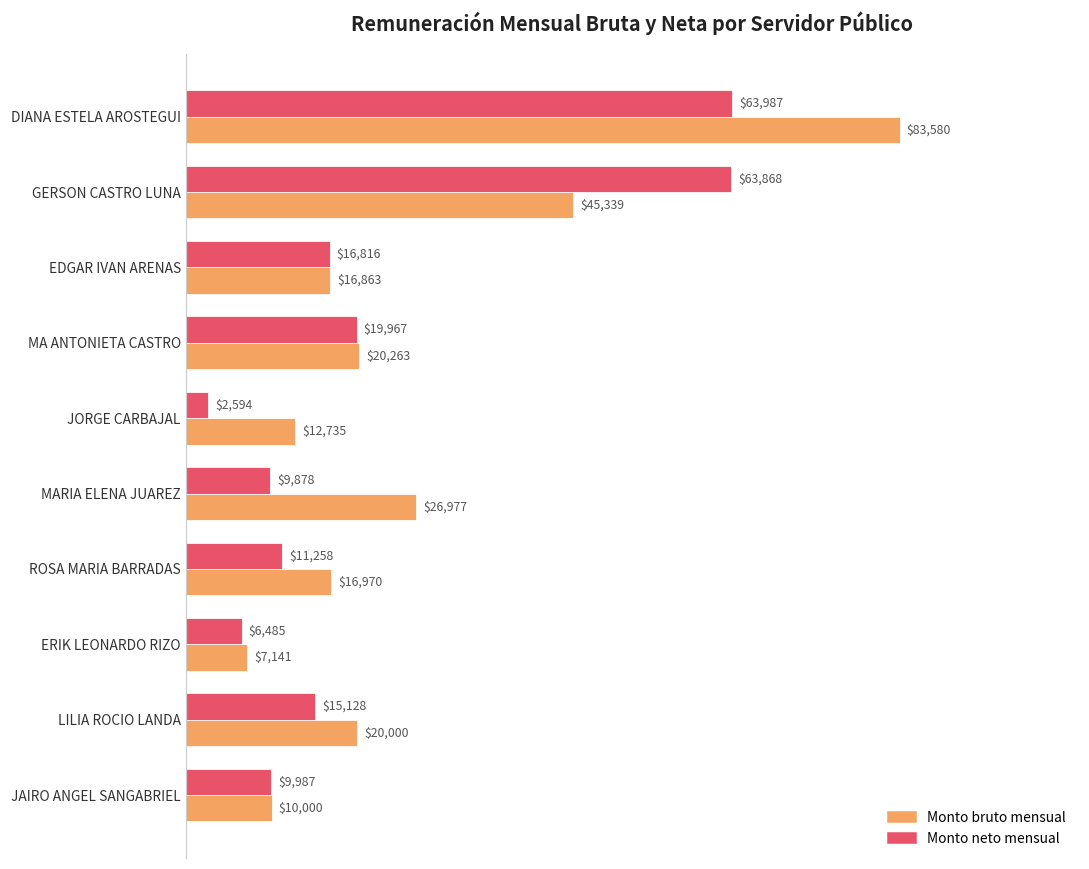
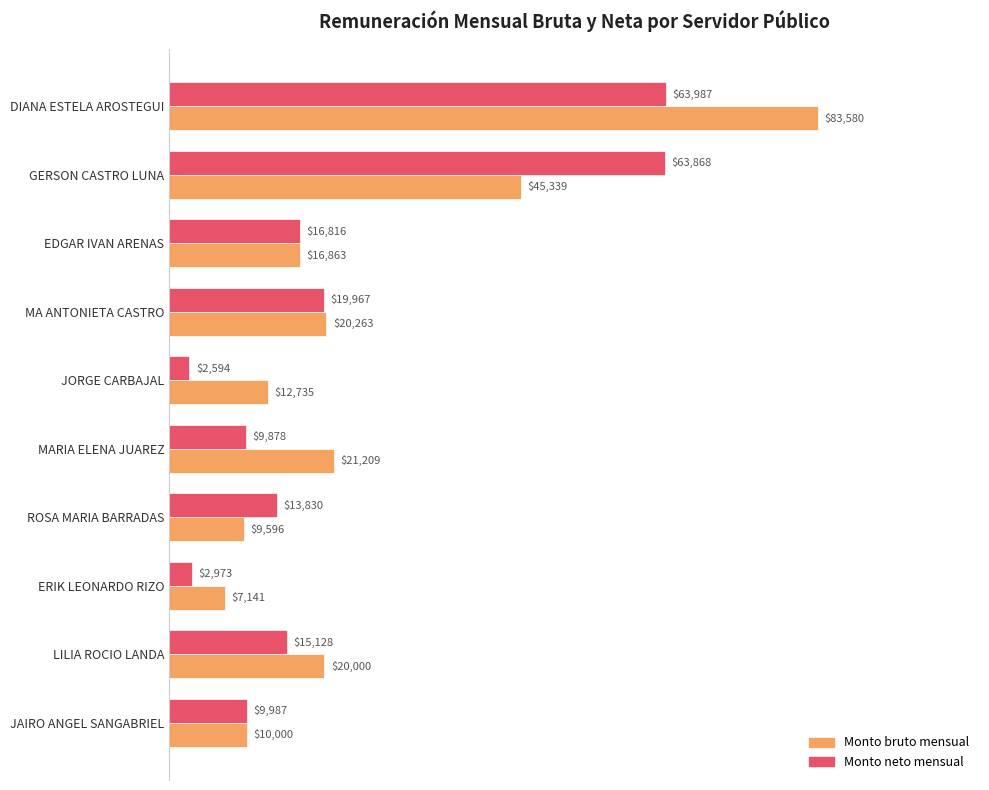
  {
    "Monto bruto mensual": {
      "DIANA ESTELA AROSTEGUI": "$83,580",
      "GERSON CASTRO LUNA": "$45,339",
      "EDGAR IVAN ARENAS": "$16,863",
      "MA ANTONIETA CASTRO": "$20,263",
      "JORGE CARBAJAL": "$12,735",
-     "MARIA ELENA JUAREZ": "$26,977",
-     "ROSA MARIA BARRADAS": "$16,970",
+     "MARIA ELENA JUAREZ": "$21,209",
+     "ROSA MARIA BARRADAS": "$9,596",
      "ERIK LEONARDO RIZO": "$7,141",
      "LILIA ROCIO LANDA": "$20,000",
      "JAIRO ANGEL SANGABRIEL": "$10,000"
    },
    "Monto neto mensual": {
      "DIANA ESTELA AROSTEGUI": "$63,987",
      "GERSON CASTRO LUNA": "$63,868",
      "EDGAR IVAN ARENAS": "$16,816",
      "MA ANTONIETA CASTRO": "$19,967",
      "JORGE CARBAJAL": "$2,594",
      "MARIA ELENA JUAREZ": "$9,878",
-     "ROSA MARIA BARRADAS": "$11,258",
-     "ERIK LEONARDO RIZO": "$6,485",
+     "ROSA MARIA BARRADAS": "$13,830",
+     "ERIK LEONARDO RIZO": "$2,973",
      "LILIA ROCIO LANDA": "$15,128",
      "JAIRO ANGEL SANGABRIEL": "$9,987"
    }
  }
